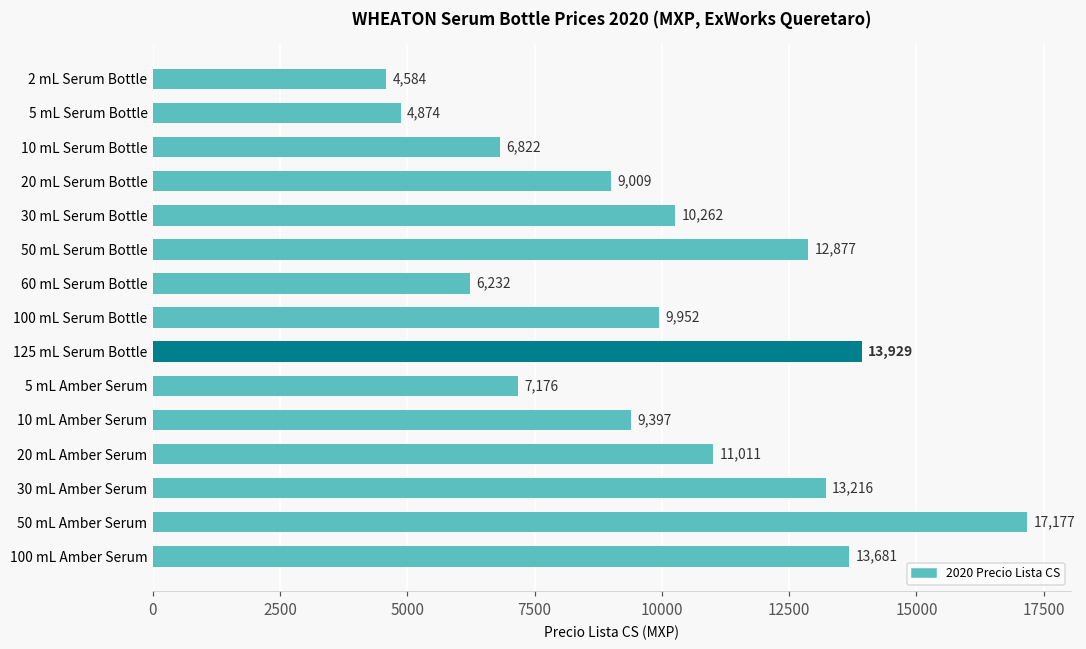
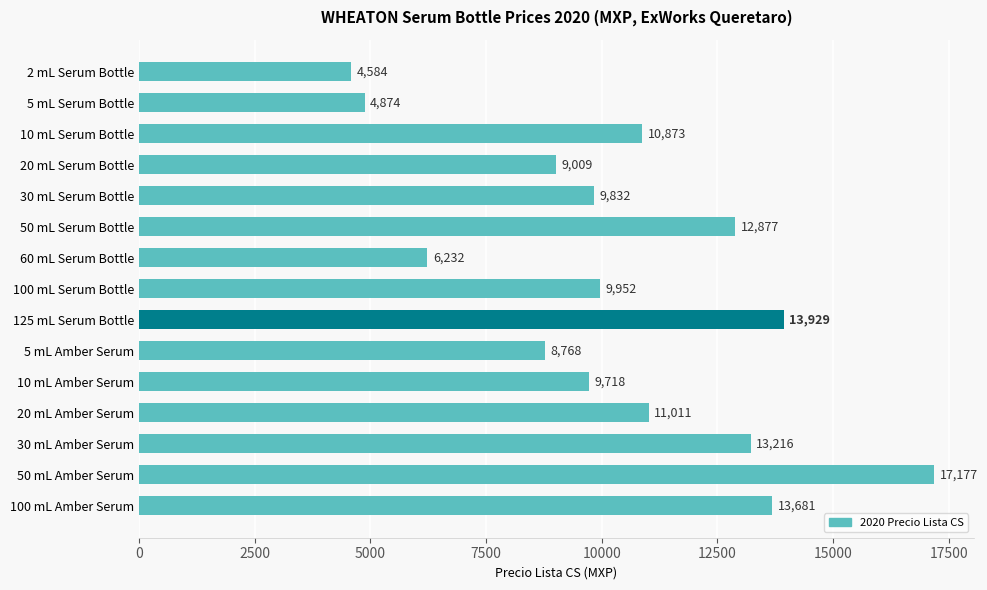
  {
    "2 mL Serum Bottle": "4,584",
    "5 mL Serum Bottle": "4,874",
-   "10 mL Serum Bottle": "6,822",
+   "10 mL Serum Bottle": "10,873",
    "20 mL Serum Bottle": "9,009",
-   "30 mL Serum Bottle": "10,262",
+   "30 mL Serum Bottle": "9,832",
    "50 mL Serum Bottle": "12,877",
    "60 mL Serum Bottle": "6,232",
    "100 mL Serum Bottle": "9,952",
    "125 mL Serum Bottle": "13,929",
-   "5 mL Amber Serum": "7,176",
-   "10 mL Amber Serum": "9,397",
+   "5 mL Amber Serum": "8,768",
+   "10 mL Amber Serum": "9,718",
    "20 mL Amber Serum": "11,011",
    "30 mL Amber Serum": "13,216",
    "50 mL Amber Serum": "17,177",
    "100 mL Amber Serum": "13,681"
  }
